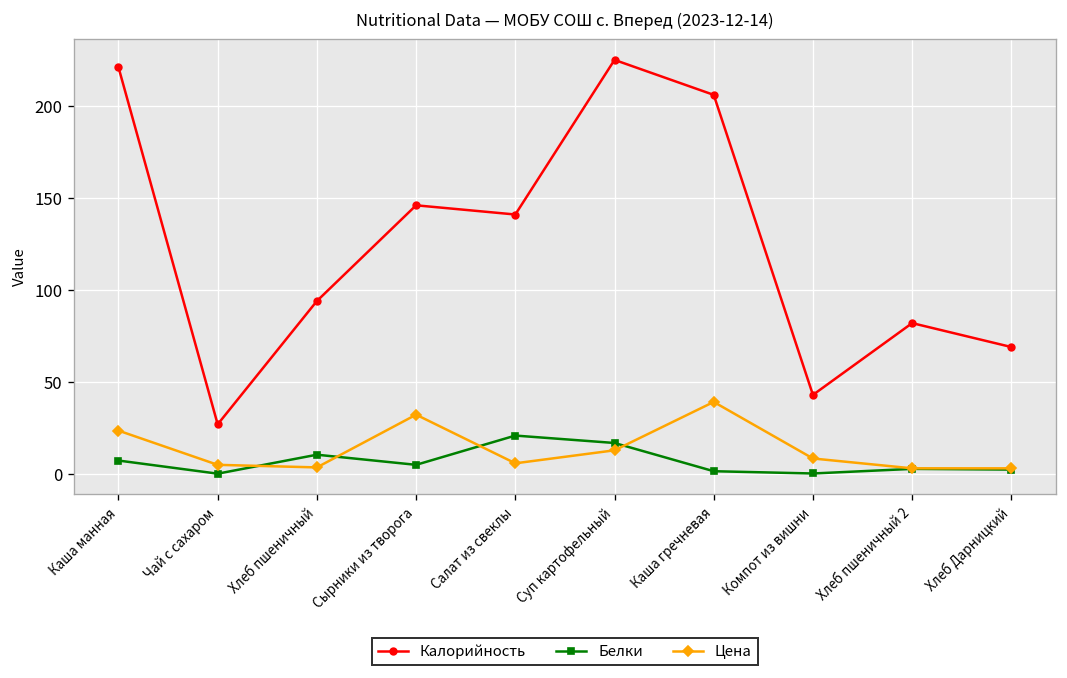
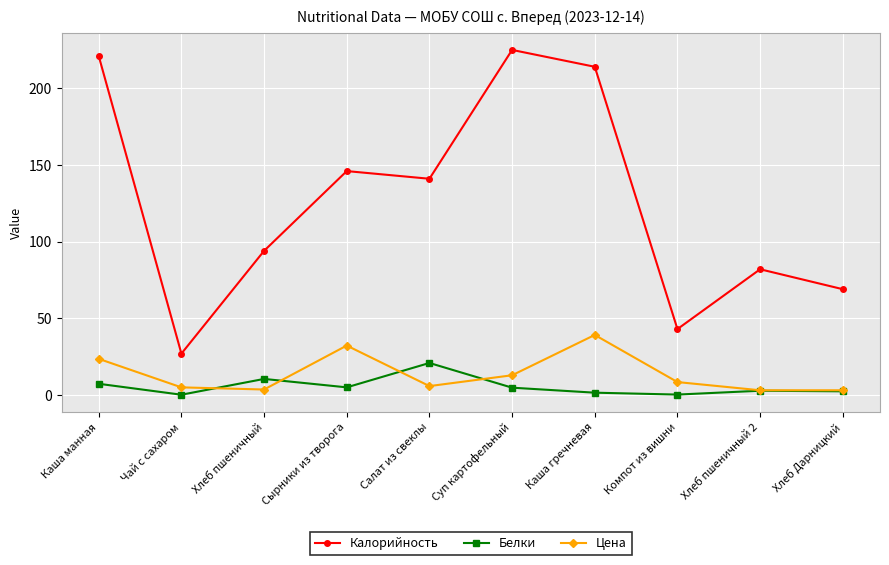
  {
    "Калорийность": {
      "Каша манная": 221,
      "Чай с сахаром": 27,
      "Хлеб пшеничный": 94,
      "Сырники из творога": 146,
      "Салат из свеклы": 141,
      "Суп картофельный": 225,
-     "Каша гречневая": 206,
+     "Каша гречневая": 214,
      "Компот из вишни": 43,
      "Хлеб пшеничный 2": 82,
      "Хлеб Дарницкий": 69
    },
    "Белки": {
      "Каша манная": 7,
      "Чай с сахаром": 0,
      "Хлеб пшеничный": 11,
      "Сырники из творога": 5,
      "Салат из свеклы": 21,
-     "Суп картофельный": 17,
+     "Суп картофельный": 5,
      "Каша гречневая": 2,
      "Компот из вишни": 0
    },
    "Цена": {
      "Каша манная": 24,
      "Чай с сахаром": 5,
      "Хлеб пшеничный": 4,
      "Сырники из творога": 32,
      "Салат из свеклы": 6,
      "Суп картофельный": 13,
      "Каша гречневая": 39,
      "Компот из вишни": 8
    }
  }
